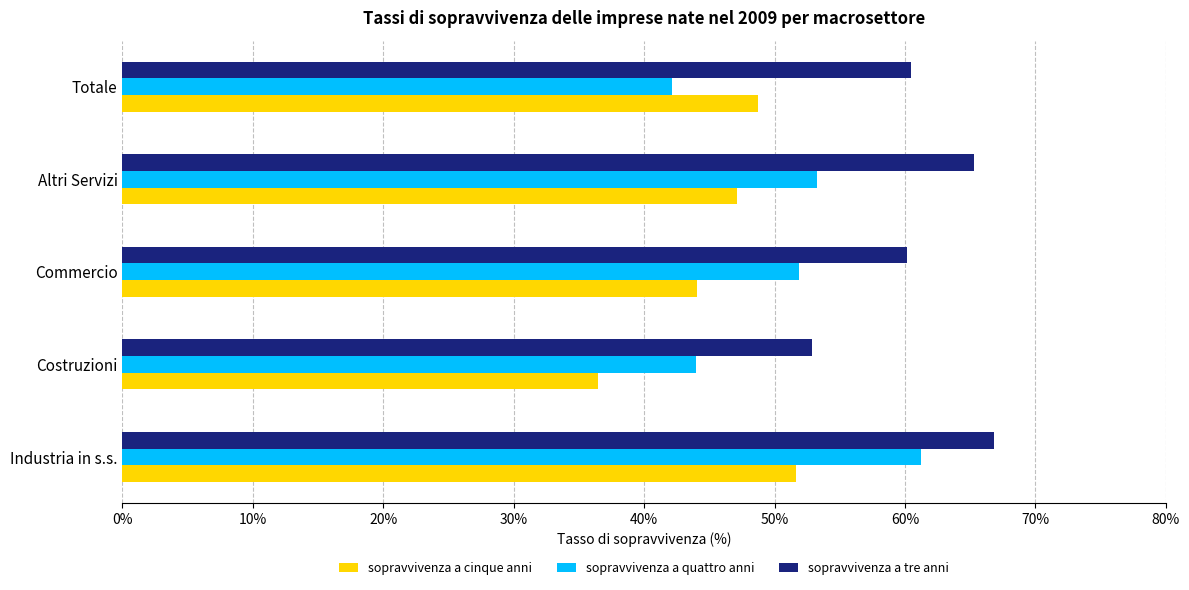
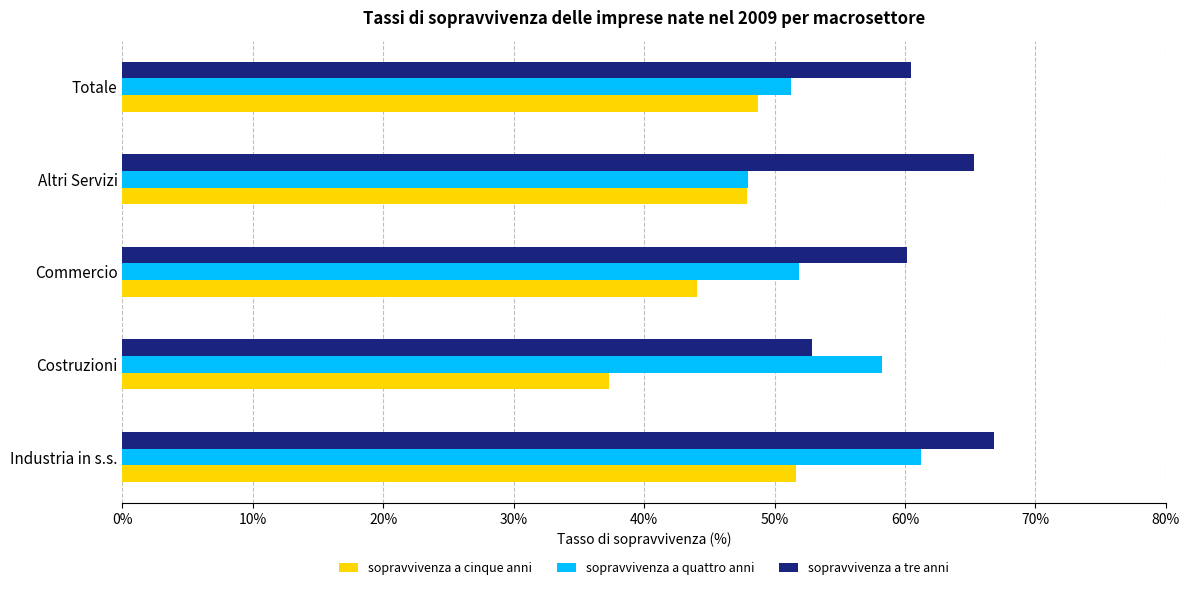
  {
    "sopravvivenza a cinque anni": {
      "Totale": "48.7%",
-     "Altri Servizi": "47.1%",
+     "Altri Servizi": "47.9%",
      "Commercio": "44.0%",
-     "Costruzioni": "36.5%",
+     "Costruzioni": "37.3%",
      "Industria in s.s.": "51.7%"
    },
    "sopravvivenza a quattro anni": {
-     "Totale": "42.1%",
-     "Altri Servizi": "53.2%",
+     "Totale": "51.2%",
+     "Altri Servizi": "47.9%",
      "Commercio": "51.8%",
-     "Costruzioni": "44.0%",
+     "Costruzioni": "58.2%",
      "Industria in s.s.": "61.2%"
    },
    "sopravvivenza a tre anni": {
      "Totale": "60.5%",
      "Altri Servizi": "65.3%",
      "Commercio": "60.2%",
      "Costruzioni": "52.9%",
      "Industria in s.s.": "66.8%"
    }
  }
